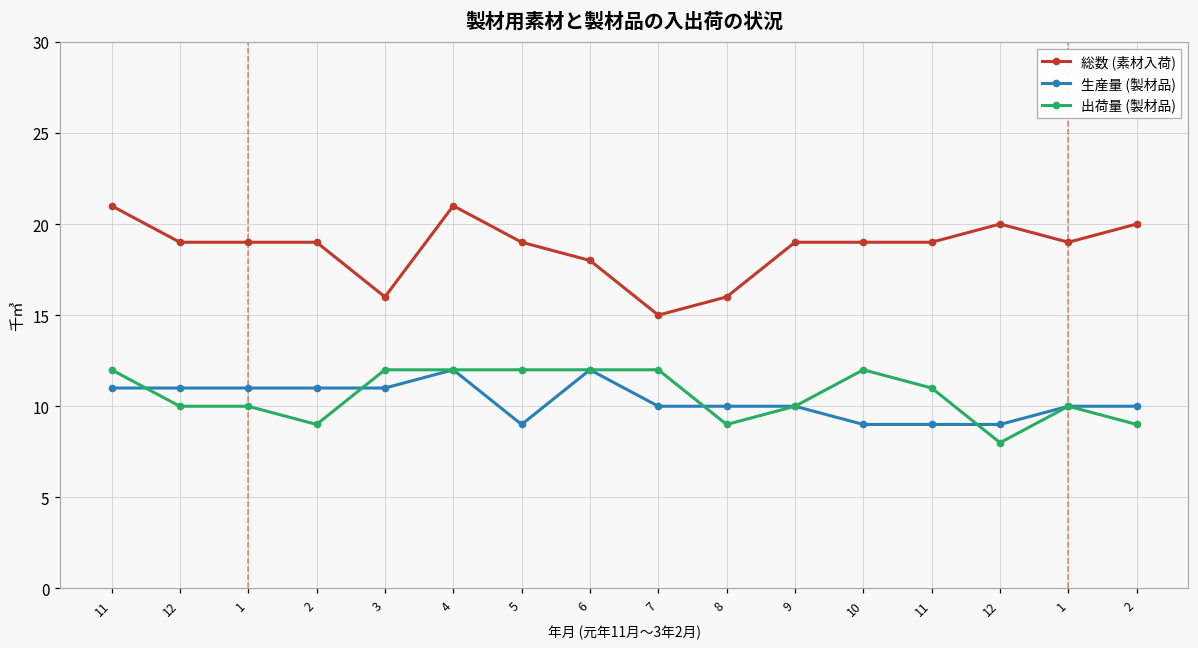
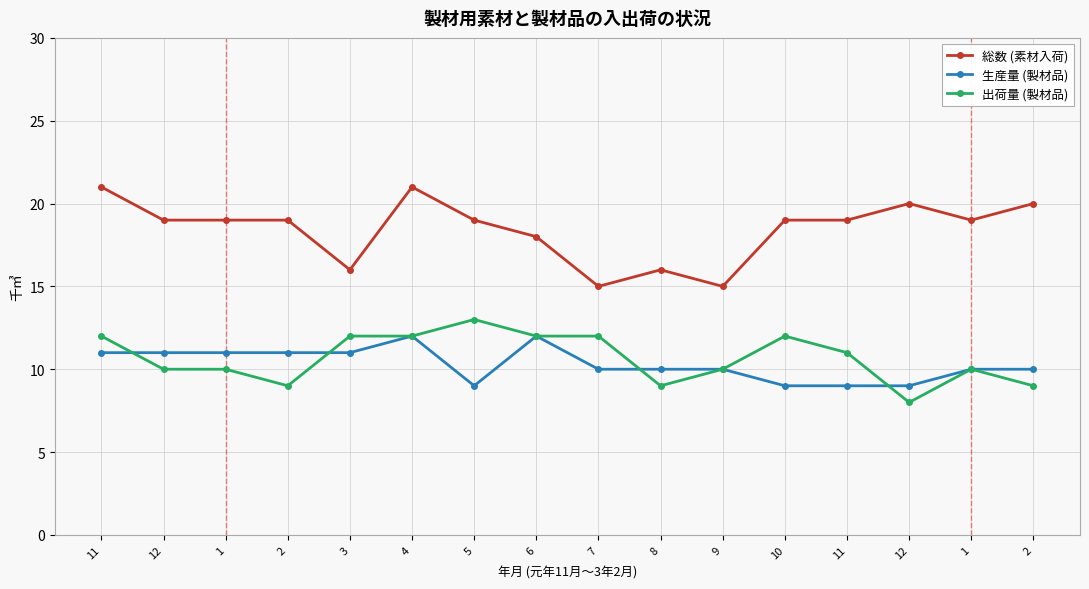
  {
    "総数 (素材入荷)": {
      "3": 16,
      "4": 21,
      "5": 19,
      "6": 18,
      "7": 15,
      "8": 16,
-     "9": 19,
+     "9": 15,
      "10": 19
    },
    "生産量 (製材品)": {
      "3": 11,
      "5": 9,
      "7": 10,
      "8": 10,
      "10": 9
    },
    "出荷量 (製材品)": {
      "3": 12,
-     "5": 12,
+     "5": 13,
      "7": 12,
      "8": 9,
      "10": 12
    }
  }
